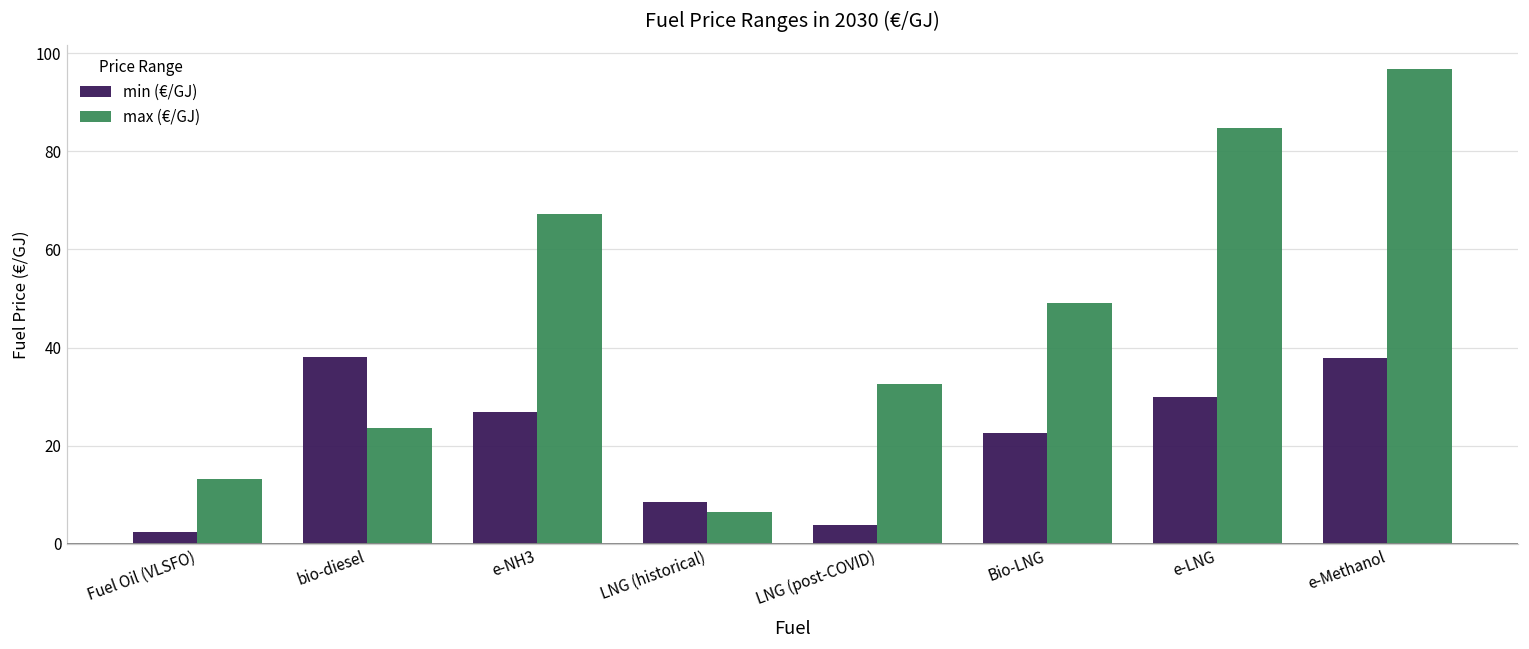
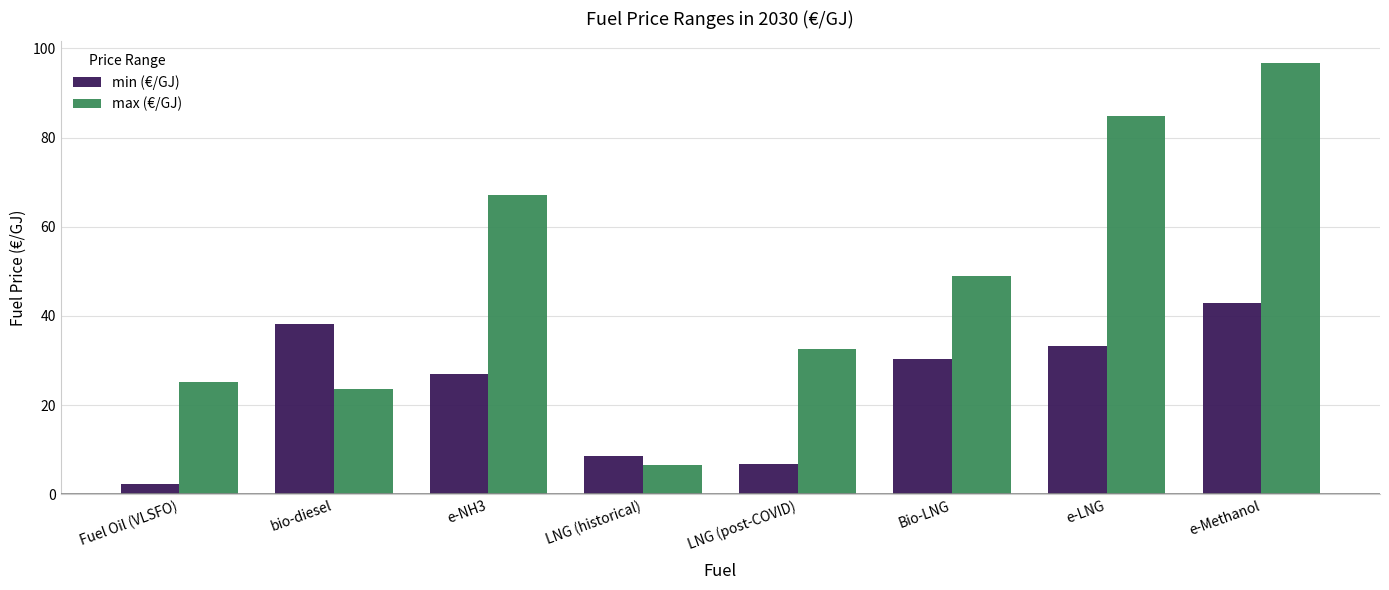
  {
    "min (€/GJ)": {
      "Fuel Oil (VLSFO)": 2,
      "bio-diesel": 38,
      "e-NH3": 27,
      "LNG (historical)": 9,
-     "LNG (post-COVID)": 4,
-     "Bio-LNG": 23,
-     "e-LNG": 30,
-     "e-Methanol": 38
+     "LNG (post-COVID)": 7,
+     "Bio-LNG": 30,
+     "e-LNG": 33,
+     "e-Methanol": 43
    },
    "max (€/GJ)": {
-     "Fuel Oil (VLSFO)": 13,
+     "Fuel Oil (VLSFO)": 25,
      "bio-diesel": 24,
      "e-NH3": 67,
      "LNG (historical)": 7,
      "LNG (post-COVID)": 33,
      "Bio-LNG": 49,
      "e-LNG": 85,
      "e-Methanol": 97
    }
  }
